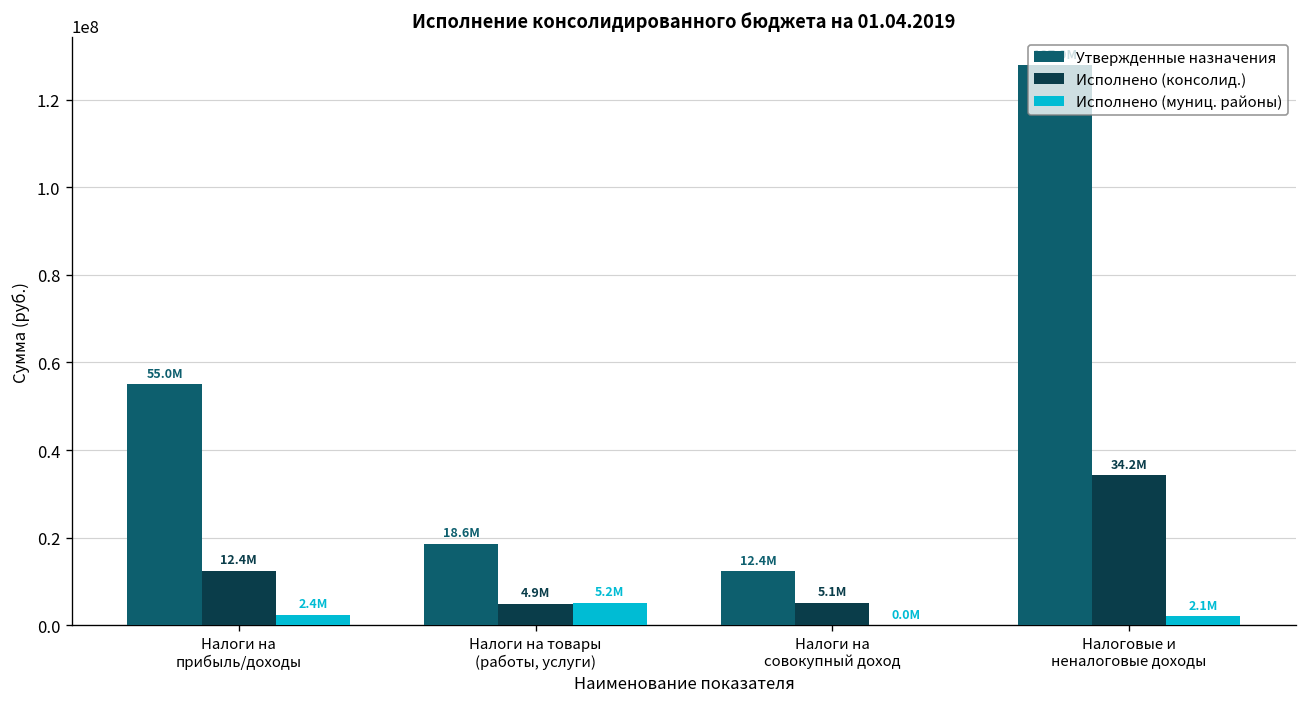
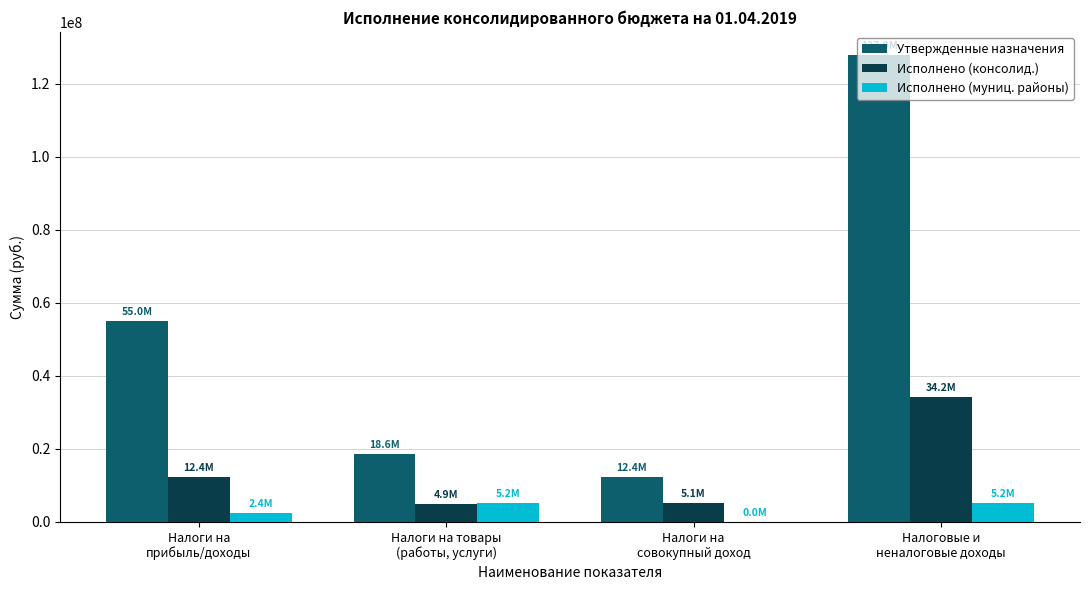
  {
    "Исполнено (муниц. районы)": {
      "Налоги на прибыль/доходы": "2.4M",
      "Налоги на товары (работы, услуги)": "5.2M",
-     "Налоговые и неналоговые доходы": "2.1M"
+     "Налоговые и неналоговые доходы": "5.2M"
    }
  }
